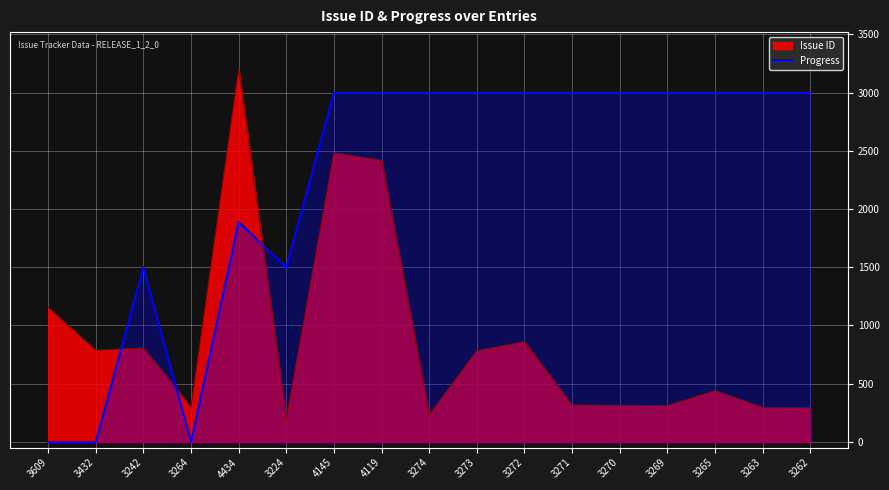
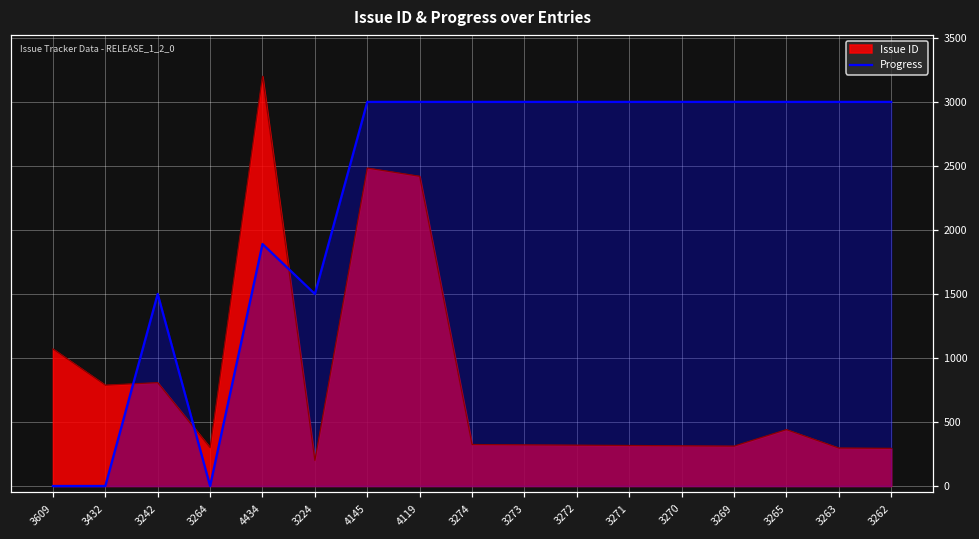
  {
    "Issue ID": {
-     "3609": 1150,
+     "3609": 1070,
      "3432": 790,
      "3242": 810,
      "3264": 300,
      "4434": 3200,
      "3224": 200,
      "4145": 2480,
      "4119": 2420,
-     "3274": 230,
-     "3273": 780,
-     "3272": 860,
+     "3274": 320,
+     "3273": 320,
+     "3272": 320,
      "3271": 320,
      "3270": 310,
      "3269": 310,
      "3265": 440,
      "3263": 300,
      "3262": 290
    },
    "Progress": {
      "3609": 0,
      "3432": 0,
      "3242": 1500,
      "3264": 0,
      "4434": 1890,
      "3224": 1500,
      "4145": 3000,
      "4119": 3000,
      "3274": 3000,
      "3273": 3000,
      "3272": 3000,
      "3271": 3000,
      "3270": 3000,
      "3269": 3000,
      "3265": 3000,
      "3263": 3000,
      "3262": 3000
    }
  }
